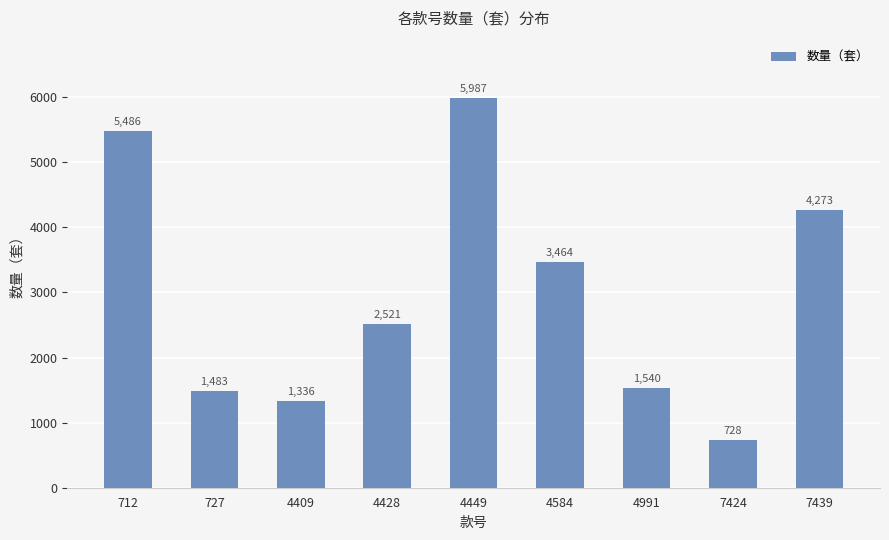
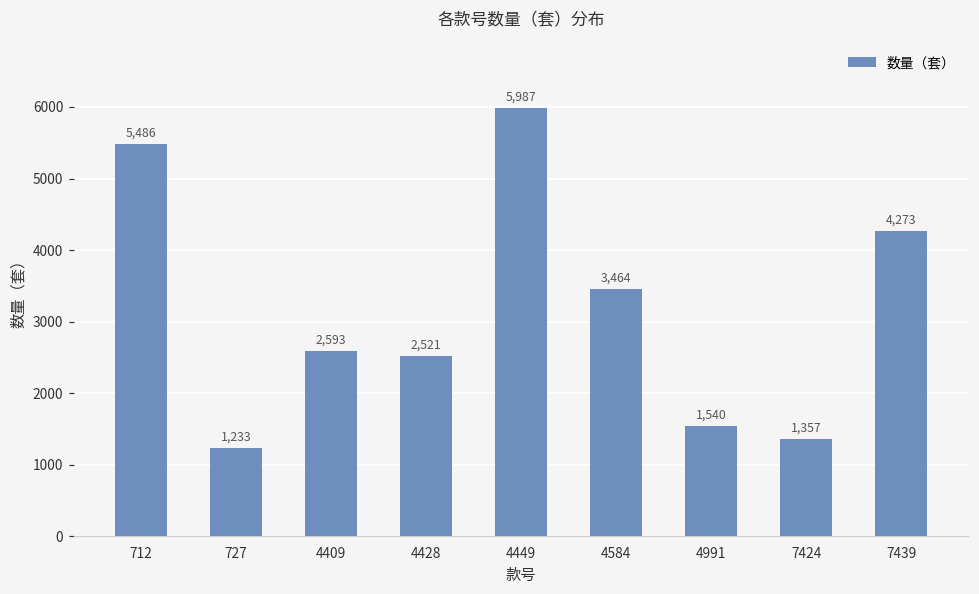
  {
    "712": "5,486",
-   "727": "1,483",
-   "4409": "1,336",
+   "727": "1,233",
+   "4409": "2,593",
    "4428": "2,521",
    "4449": "5,987",
    "4584": "3,464",
    "4991": "1,540",
-   "7424": "728",
+   "7424": "1,357",
    "7439": "4,273"
  }
